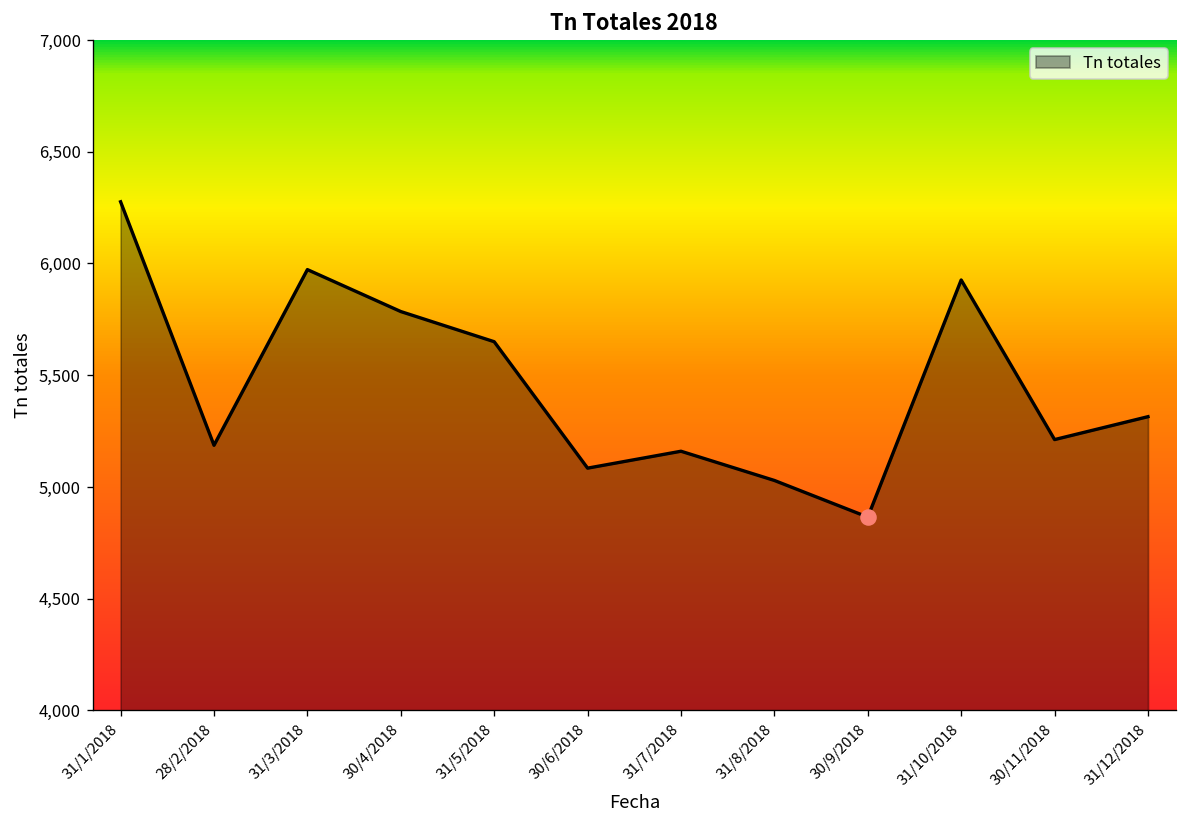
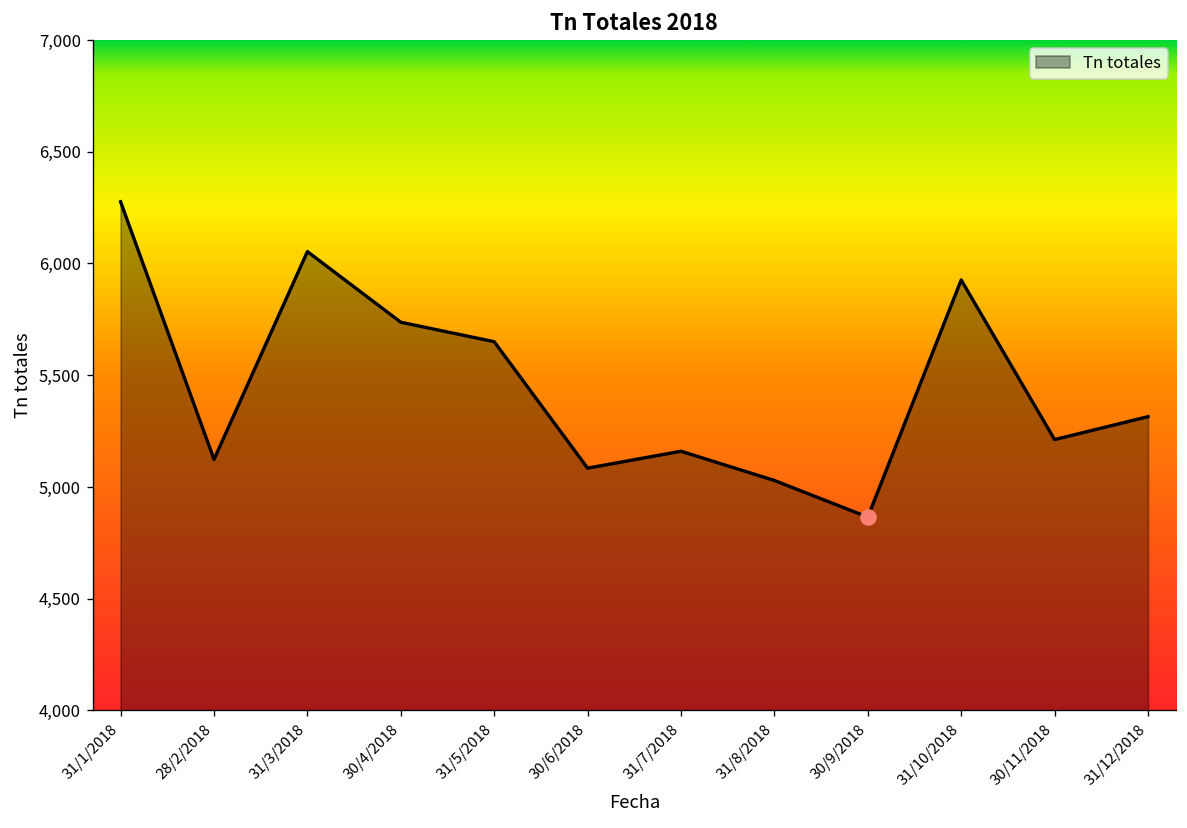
  {
    "Tn totales": {
      "31/1/2018": "6,280",
-     "28/2/2018": "5,190",
-     "31/3/2018": "5,970",
-     "30/4/2018": "5,780",
+     "28/2/2018": "5,120",
+     "31/3/2018": "6,050",
+     "30/4/2018": "5,740",
      "31/5/2018": "5,650",
      "30/6/2018": "5,080",
      "31/7/2018": "5,160",
      "31/8/2018": "5,030",
      "31/10/2018": "5,930",
      "30/11/2018": "5,210",
      "31/12/2018": "5,310"
    }
  }
